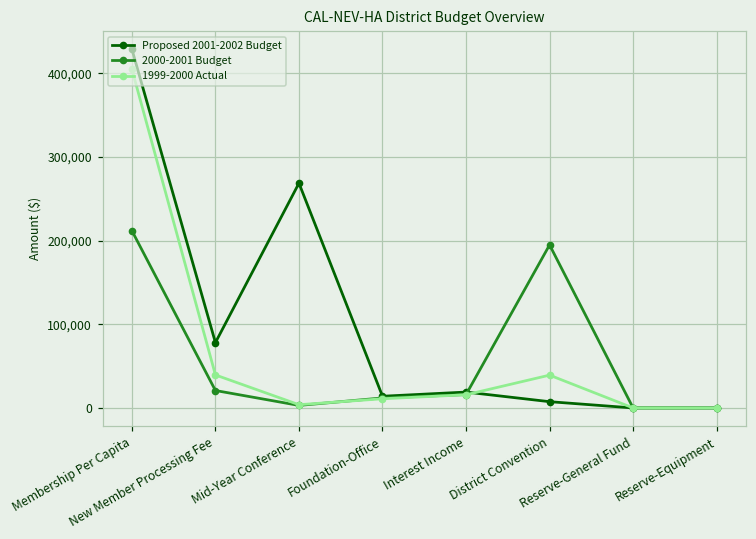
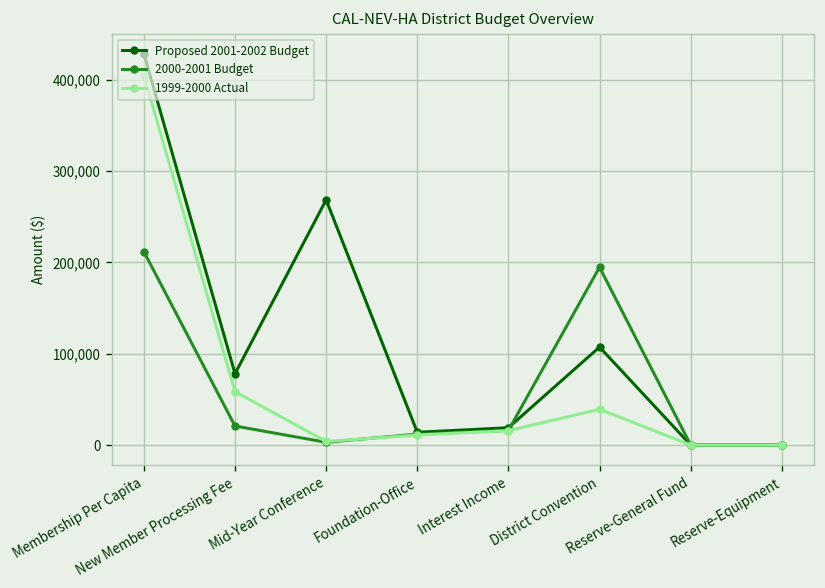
  {
    "Proposed 2001-2002 Budget": {
      "New Member Processing Fee": "80,000",
      "Mid-Year Conference": "270,000",
-     "District Convention": "10,000"
+     "District Convention": "110,000"
    },
    "2000-2001 Budget": {
      "Membership Per Capita": "210,000",
      "New Member Processing Fee": "20,000",
      "District Convention": "190,000"
    },
    "1999-2000 Actual": {
-     "New Member Processing Fee": "40,000",
+     "New Member Processing Fee": "60,000",
      "District Convention": "40,000"
    }
  }
